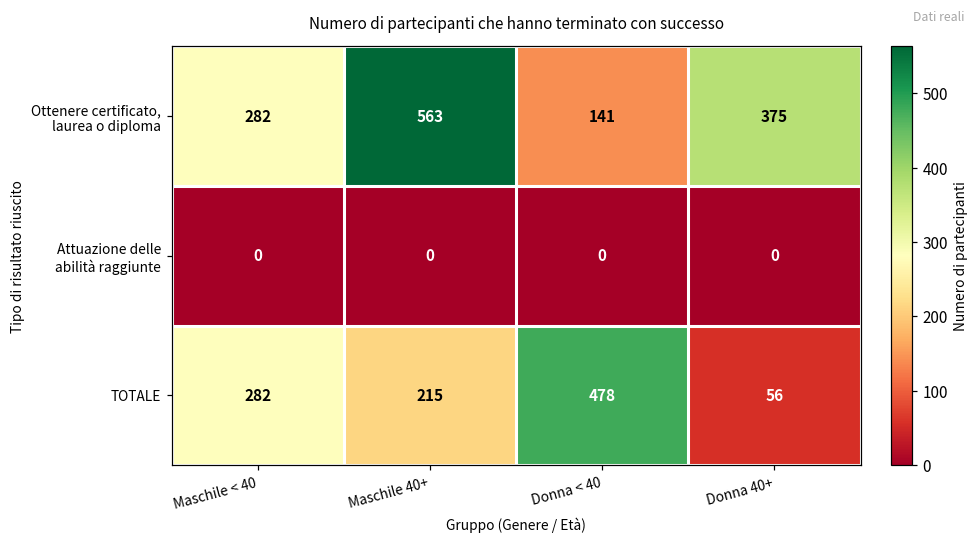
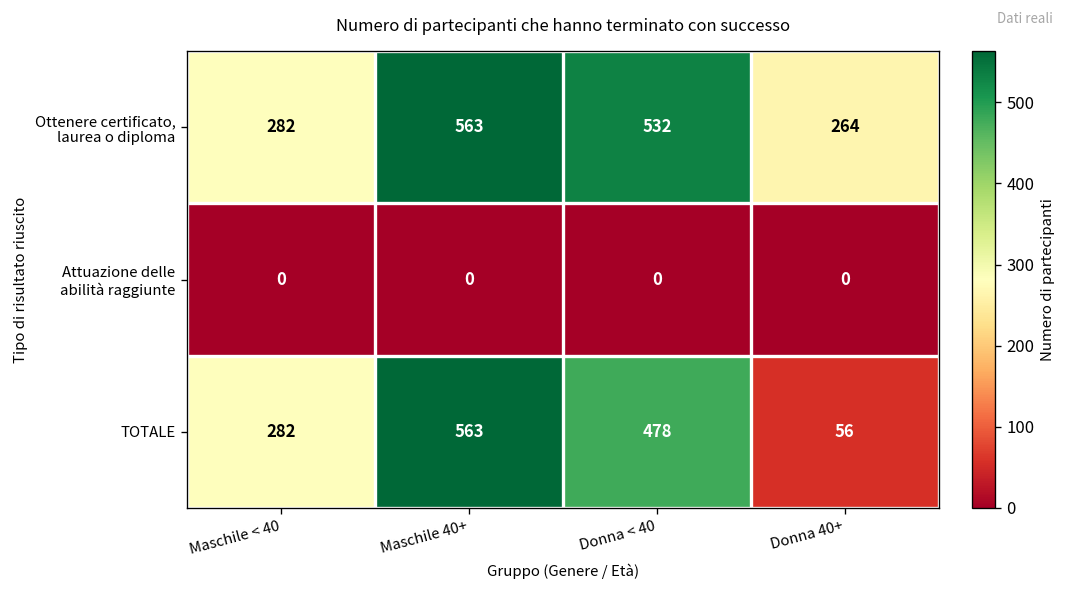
  {
    "Ottenere certificato, laurea o diploma": {
      "Maschile < 40": 282,
      "Maschile 40+": 563,
-     "Donna < 40": 141,
-     "Donna 40+": 375
+     "Donna < 40": 532,
+     "Donna 40+": 264
    },
    "Attuazione delle abilità raggiunte": {
      "Maschile < 40": 0,
      "Maschile 40+": 0,
      "Donna < 40": 0,
      "Donna 40+": 0
    },
    "TOTALE": {
      "Maschile < 40": 282,
-     "Maschile 40+": 215,
+     "Maschile 40+": 563,
      "Donna < 40": 478,
      "Donna 40+": 56
    }
  }
